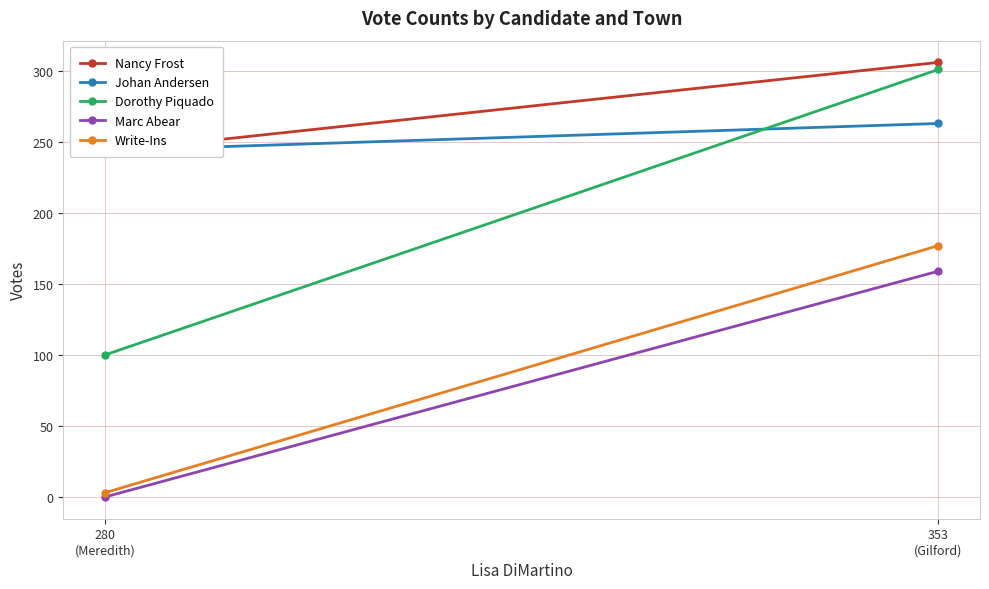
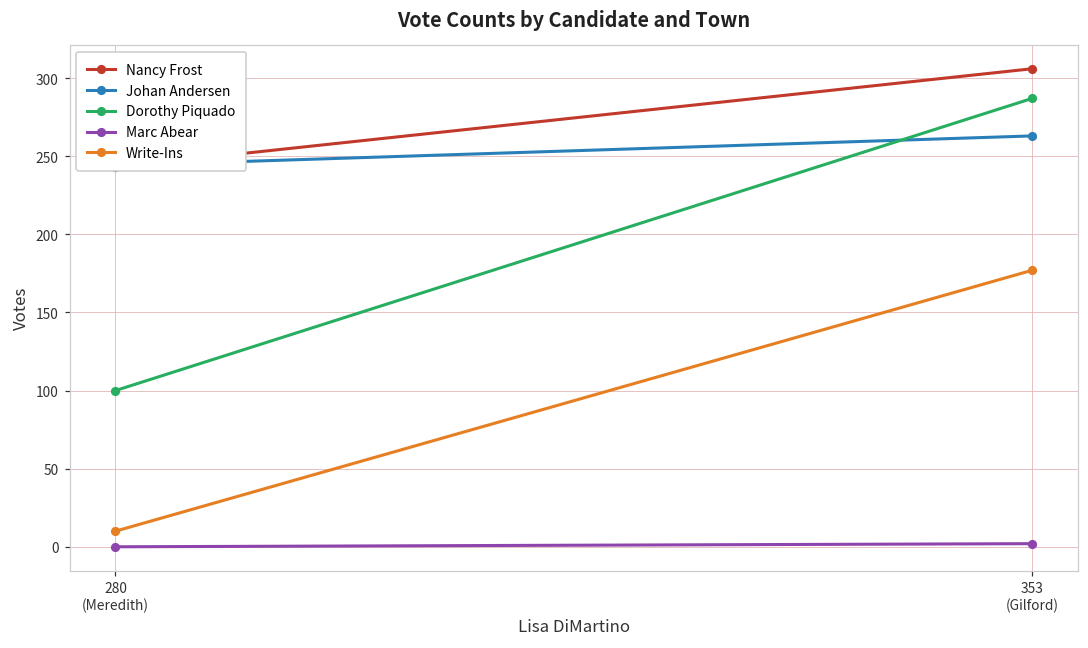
  {
    "Nancy Frost": {
      "353 (Gilford)": 306
    },
    "Johan Andersen": {
      "353 (Gilford)": 263
    },
    "Dorothy Piquado": {
      "280 (Meredith)": 100,
-     "353 (Gilford)": 301
+     "353 (Gilford)": 287
    },
    "Marc Abear": {
      "280 (Meredith)": 0,
-     "353 (Gilford)": 159
+     "353 (Gilford)": 2
    },
    "Write-Ins": {
-     "280 (Meredith)": 3,
+     "280 (Meredith)": 10,
      "353 (Gilford)": 177
    }
  }
